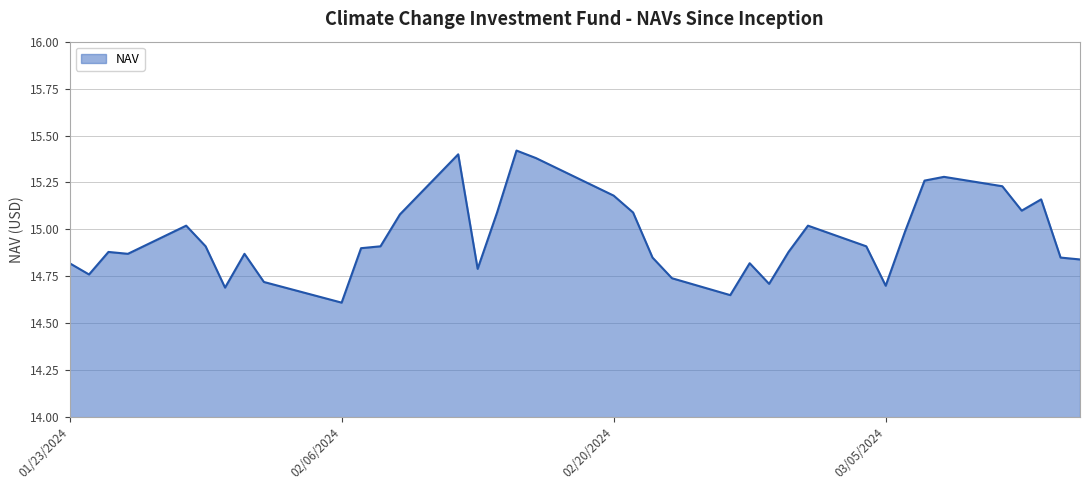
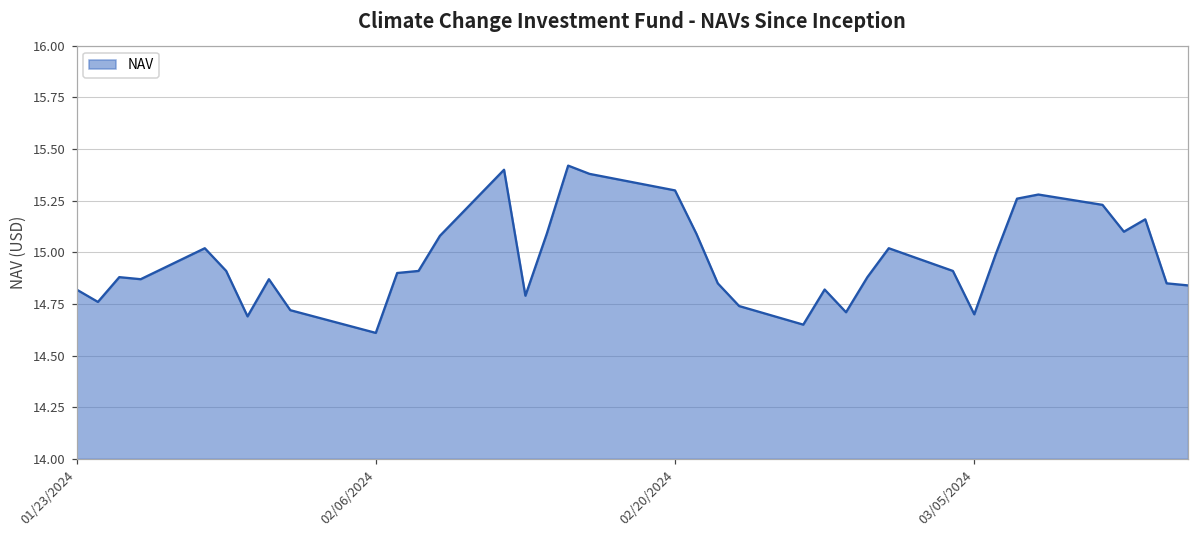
  {
    "01/23/2024": 14.82,
    "02/06/2024": 14.61,
-   "02/20/2024": 15.18,
+   "02/20/2024": 15.30,
    "03/05/2024": 14.70
  }
